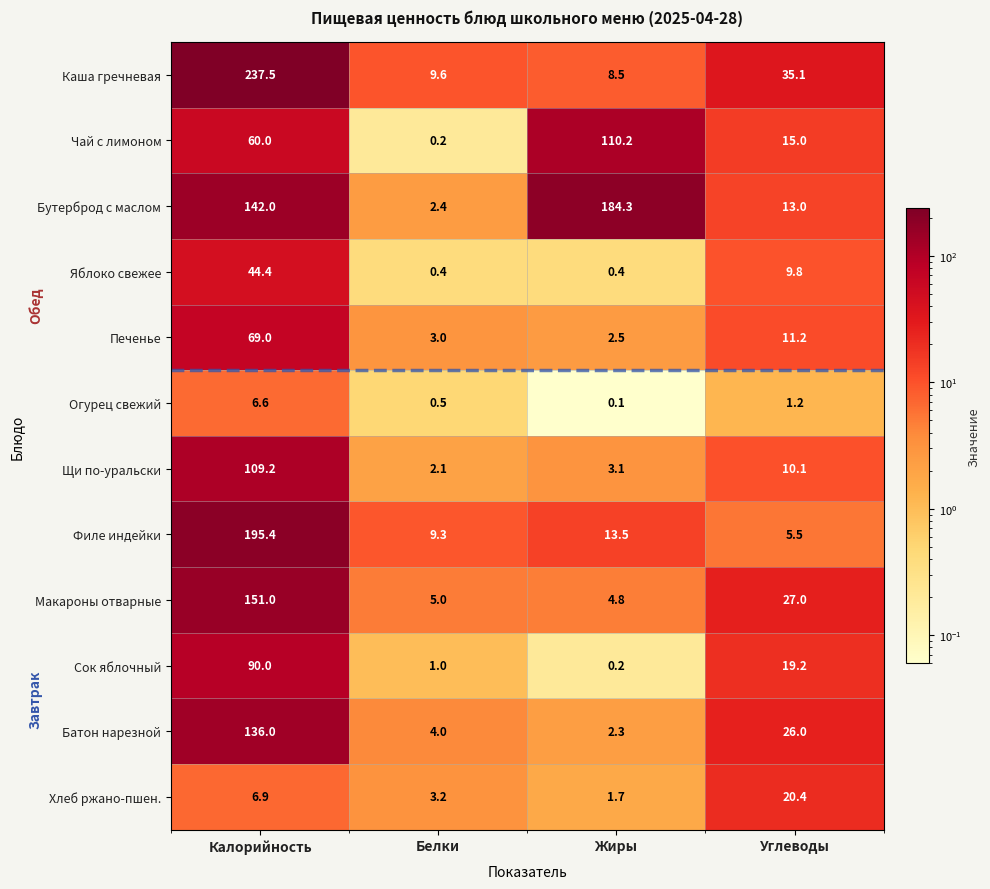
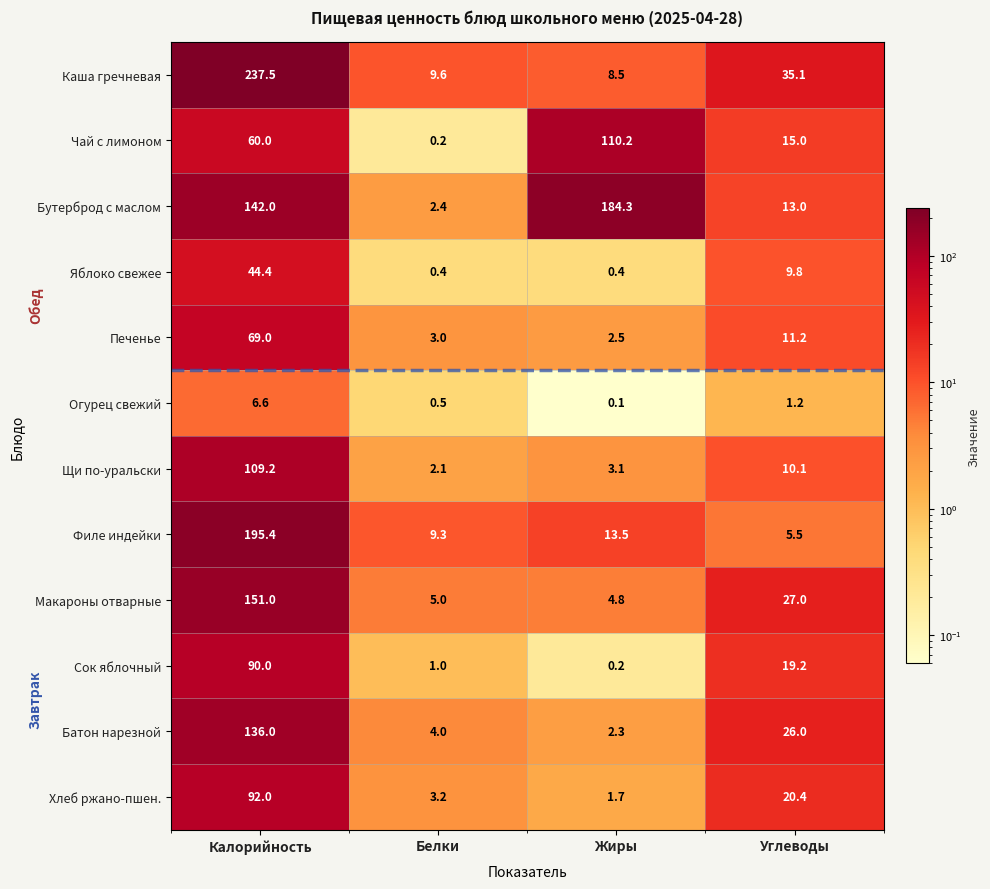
  {
    "Каша гречневая": {
      "Калорийность": 237.5,
      "Белки": 9.6,
      "Жиры": 8.5,
      "Углеводы": 35.1
    },
    "Чай с лимоном": {
      "Калорийность": 60.0,
      "Белки": 0.2,
      "Жиры": 110.2,
      "Углеводы": 15.0
    },
    "Бутерброд с маслом": {
      "Калорийность": 142.0,
      "Белки": 2.4,
      "Жиры": 184.3,
      "Углеводы": 13.0
    },
    "Яблоко свежее": {
      "Калорийность": 44.4,
      "Белки": 0.4,
      "Жиры": 0.4,
      "Углеводы": 9.8
    },
    "Печенье": {
      "Калорийность": 69.0,
      "Белки": 3.0,
      "Жиры": 2.5,
      "Углеводы": 11.2
    },
    "Огурец свежий": {
      "Калорийность": 6.6,
      "Белки": 0.5,
      "Жиры": 0.1,
      "Углеводы": 1.2
    },
    "Щи по-уральски": {
      "Калорийность": 109.2,
      "Белки": 2.1,
      "Жиры": 3.1,
      "Углеводы": 10.1
    },
    "Филе индейки": {
      "Калорийность": 195.4,
      "Белки": 9.3,
      "Жиры": 13.5,
      "Углеводы": 5.5
    },
    "Макароны отварные": {
      "Калорийность": 151.0,
      "Белки": 5.0,
      "Жиры": 4.8,
      "Углеводы": 27.0
    },
    "Сок яблочный": {
      "Калорийность": 90.0,
      "Белки": 1.0,
      "Жиры": 0.2,
      "Углеводы": 19.2
    },
    "Батон нарезной": {
      "Калорийность": 136.0,
      "Белки": 4.0,
      "Жиры": 2.3,
      "Углеводы": 26.0
    },
    "Хлеб ржано-пшен.": {
-     "Калорийность": 6.9,
+     "Калорийность": 92.0,
      "Белки": 3.2,
      "Жиры": 1.7,
      "Углеводы": 20.4
    }
  }
